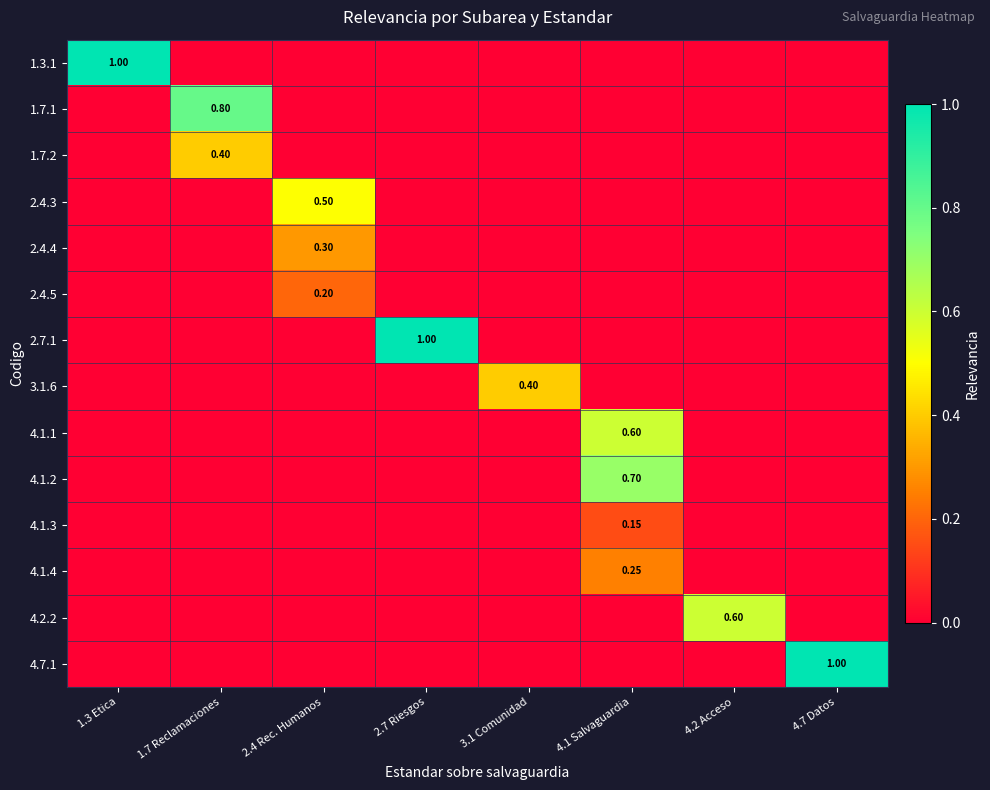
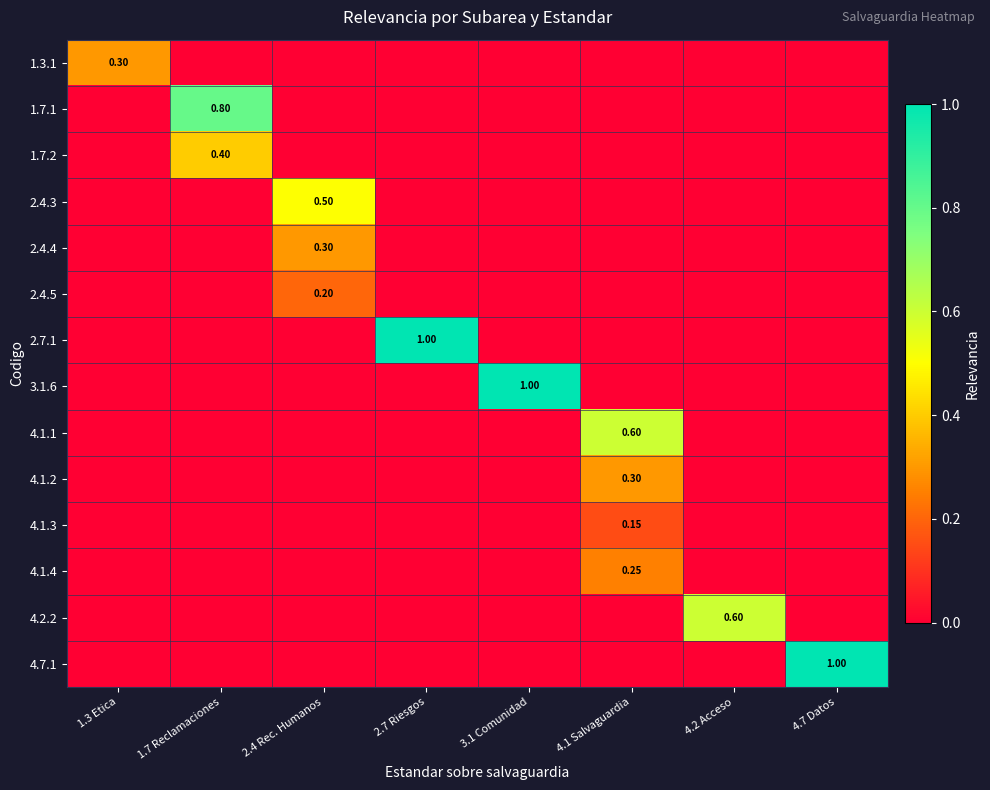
  {
    "1.3.1": {
-     "1.3 Etica": 1.00
+     "1.3 Etica": 0.30
    },
    "1.7.1": {
      "1.7 Reclamaciones": 0.80
    },
    "1.7.2": {
      "1.7 Reclamaciones": 0.40
    },
    "2.4.3": {
      "2.4 Rec. Humanos": 0.50
    },
    "2.4.4": {
      "2.4 Rec. Humanos": 0.30
    },
    "2.4.5": {
      "2.4 Rec. Humanos": 0.20
    },
    "2.7.1": {
      "2.7 Riesgos": 1.00
    },
    "3.1.6": {
-     "3.1 Comunidad": 0.40
+     "3.1 Comunidad": 1.00
    },
    "4.1.1": {
      "4.1 Salvaguardia": 0.60
    },
    "4.1.2": {
-     "4.1 Salvaguardia": 0.70
+     "4.1 Salvaguardia": 0.30
    },
    "4.1.3": {
      "4.1 Salvaguardia": 0.15
    },
    "4.1.4": {
      "4.1 Salvaguardia": 0.25
    },
    "4.2.2": {
      "4.2 Acceso": 0.60
    },
    "4.7.1": {
      "4.7 Datos": 1.00
    }
  }
